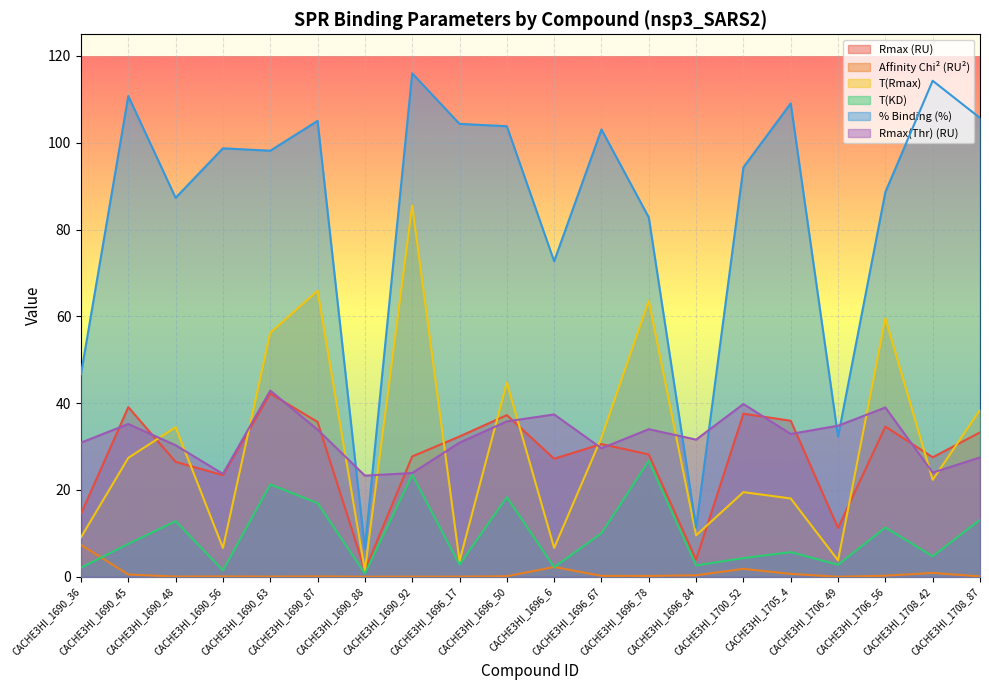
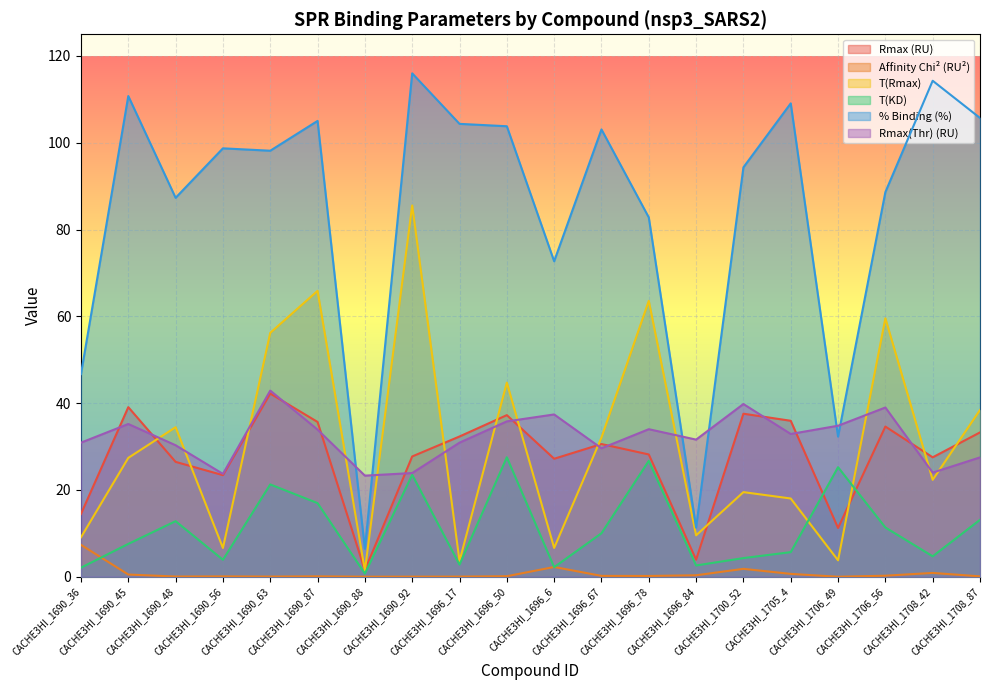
  {
    "T(KD)": {
      "CACHE3HI_1690_36": 2,
      "CACHE3HI_1690_45": 8,
      "CACHE3HI_1690_48": 13,
-     "CACHE3HI_1690_56": 1,
+     "CACHE3HI_1690_56": 4,
      "CACHE3HI_1690_63": 21,
      "CACHE3HI_1690_87": 17,
      "CACHE3HI_1690_88": 1,
      "CACHE3HI_1696_17": 3,
-     "CACHE3HI_1696_50": 18,
+     "CACHE3HI_1696_50": 28,
      "CACHE3HI_1696_67": 10,
      "CACHE3HI_1696_78": 27,
      "CACHE3HI_1696_84": 3,
      "CACHE3HI_1700_52": 4,
      "CACHE3HI_1705_4": 6,
-     "CACHE3HI_1706_49": 3,
+     "CACHE3HI_1706_49": 25,
      "CACHE3HI_1706_56": 11,
      "CACHE3HI_1708_42": 5,
      "CACHE3HI_1708_87": 13
    },
    "% Binding (%)": {
      "CACHE3HI_1690_36": 47,
      "CACHE3HI_1690_45": 111,
      "CACHE3HI_1690_48": 87,
      "CACHE3HI_1690_56": 99,
      "CACHE3HI_1690_63": 98,
      "CACHE3HI_1690_87": 105,
      "CACHE3HI_1690_88": 6,
      "CACHE3HI_1690_92": 116,
      "CACHE3HI_1696_17": 104,
      "CACHE3HI_1696_50": 104,
      "CACHE3HI_1696_6": 73,
      "CACHE3HI_1696_67": 103,
      "CACHE3HI_1696_78": 83,
      "CACHE3HI_1696_84": 11,
      "CACHE3HI_1700_52": 94,
      "CACHE3HI_1705_4": 109,
      "CACHE3HI_1706_49": 32,
      "CACHE3HI_1706_56": 89,
      "CACHE3HI_1708_87": 106
    },
    "Rmax(Thr) (RU)": {
      "CACHE3HI_1690_36": 31,
      "CACHE3HI_1690_45": 35,
      "CACHE3HI_1690_48": 30,
      "CACHE3HI_1690_63": 43,
      "CACHE3HI_1690_87": 34,
      "CACHE3HI_1690_88": 23,
      "CACHE3HI_1696_17": 31,
      "CACHE3HI_1696_50": 36,
      "CACHE3HI_1696_6": 37,
      "CACHE3HI_1696_67": 30,
      "CACHE3HI_1696_78": 34,
      "CACHE3HI_1696_84": 32,
      "CACHE3HI_1700_52": 40,
      "CACHE3HI_1705_4": 33,
      "CACHE3HI_1706_49": 35,
      "CACHE3HI_1706_56": 39,
      "CACHE3HI_1708_42": 24,
      "CACHE3HI_1708_87": 28
    }
  }
